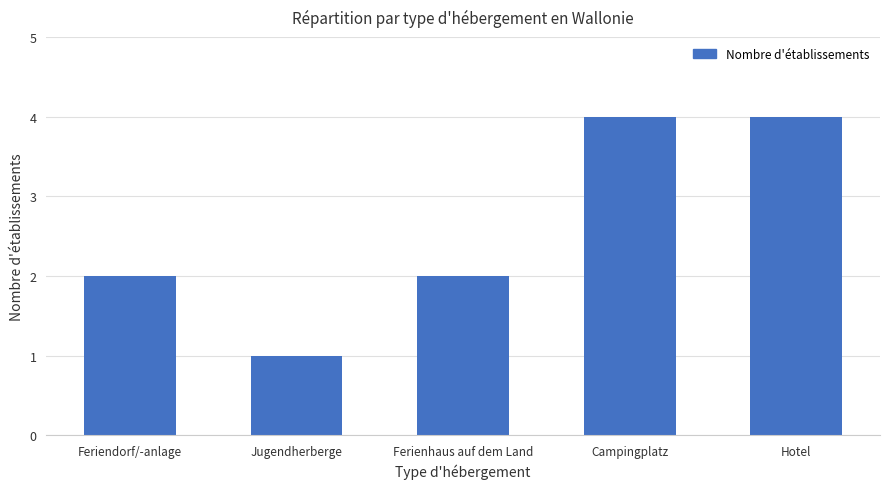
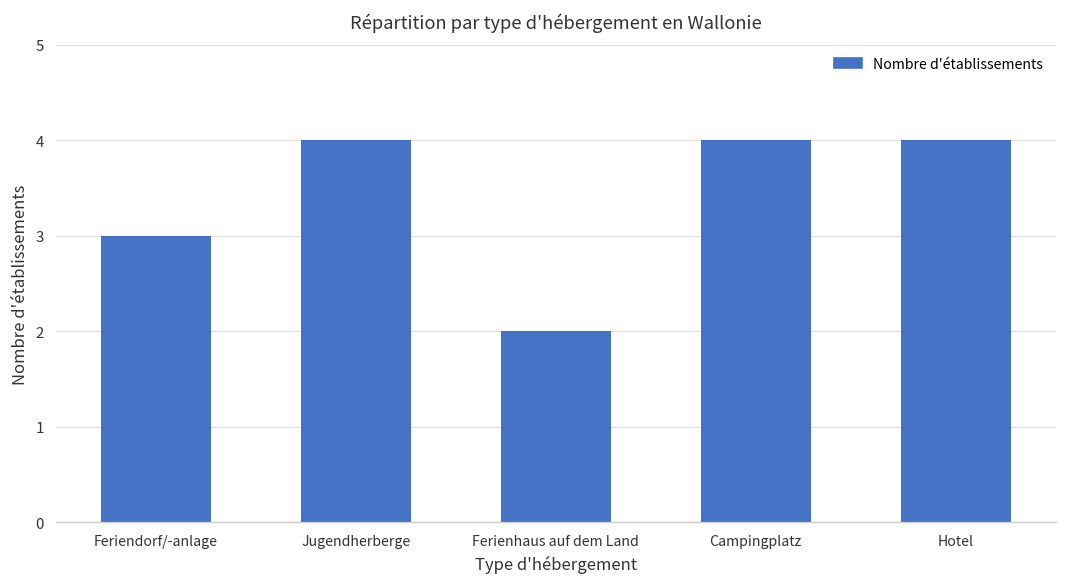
  {
-   "Feriendorf/-anlage": 2,
-   "Jugendherberge": 1,
+   "Feriendorf/-anlage": 3,
+   "Jugendherberge": 4,
    "Ferienhaus auf dem Land": 2,
    "Campingplatz": 4,
    "Hotel": 4
  }
